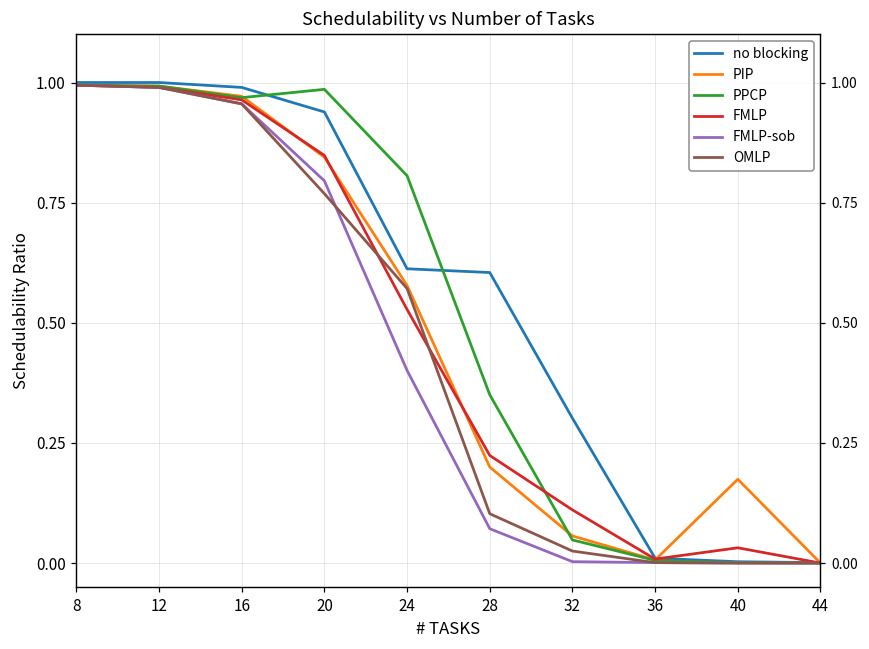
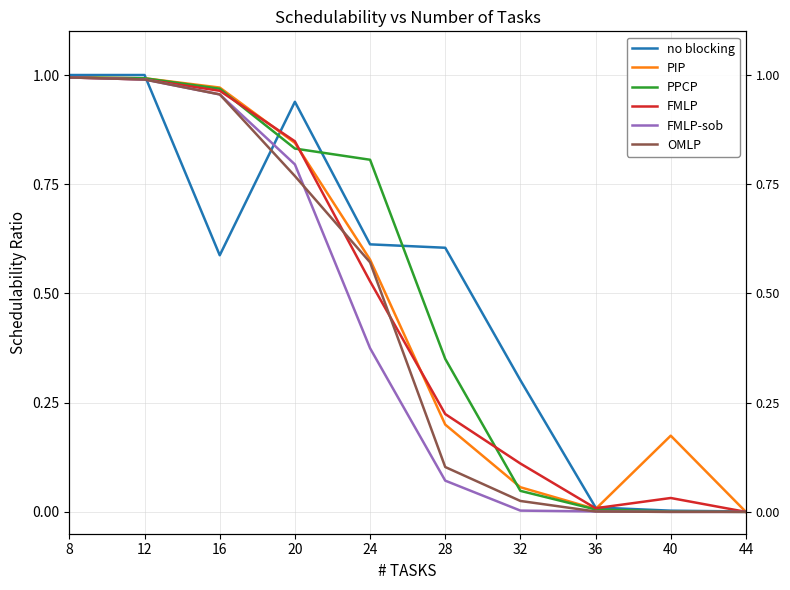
  {
    "no blocking": {
      "12": 1.00,
-     "16": 0.99,
+     "16": 0.59,
      "20": 0.94,
      "24": 0.61,
      "28": 0.60,
      "32": 0.30
    },
    "PIP": {
      "24": 0.58,
      "28": 0.20,
      "32": 0.06,
      "40": 0.17
    },
    "PPCP": {
-     "20": 0.99,
+     "20": 0.83,
      "24": 0.81,
      "28": 0.35,
      "32": 0.05
    },
    "FMLP": {
      "24": 0.53,
      "28": 0.22,
      "32": 0.11,
      "40": 0.03
    },
    "FMLP-sob": {
      "20": 0.80,
-     "24": 0.40,
+     "24": 0.37,
      "28": 0.07,
      "32": 0.00
    },
    "OMLP": {
      "20": 0.77,
      "24": 0.57,
      "28": 0.10,
      "32": 0.02
    }
  }
